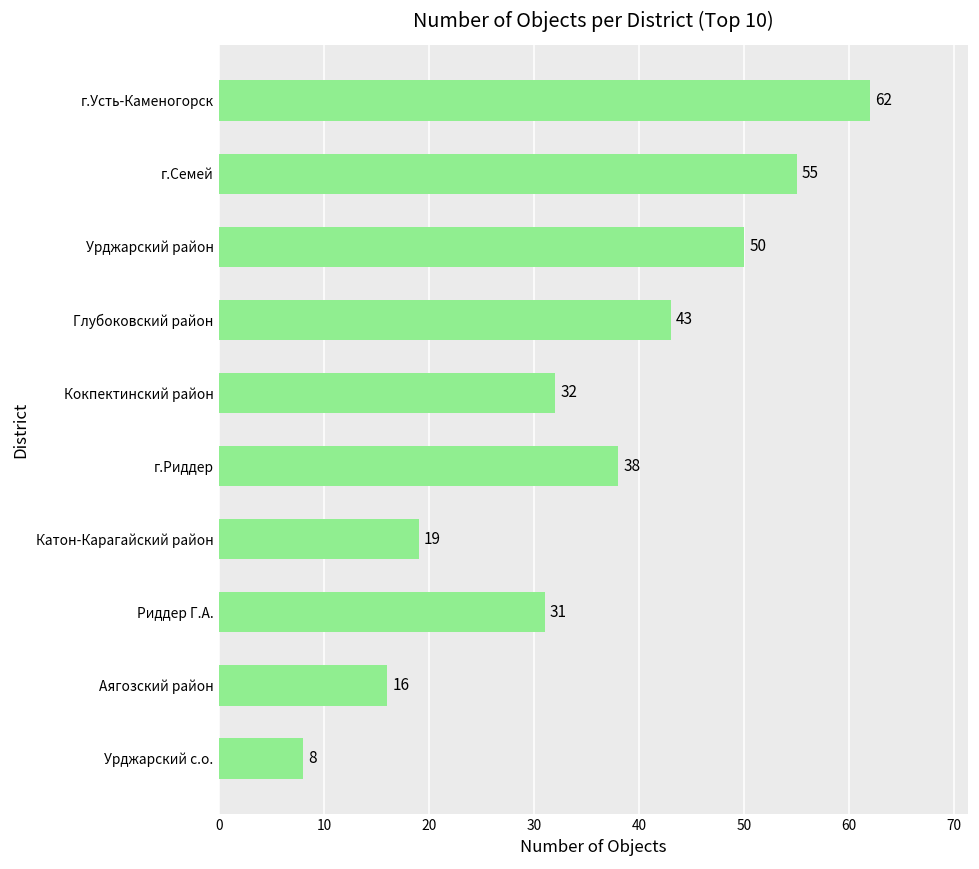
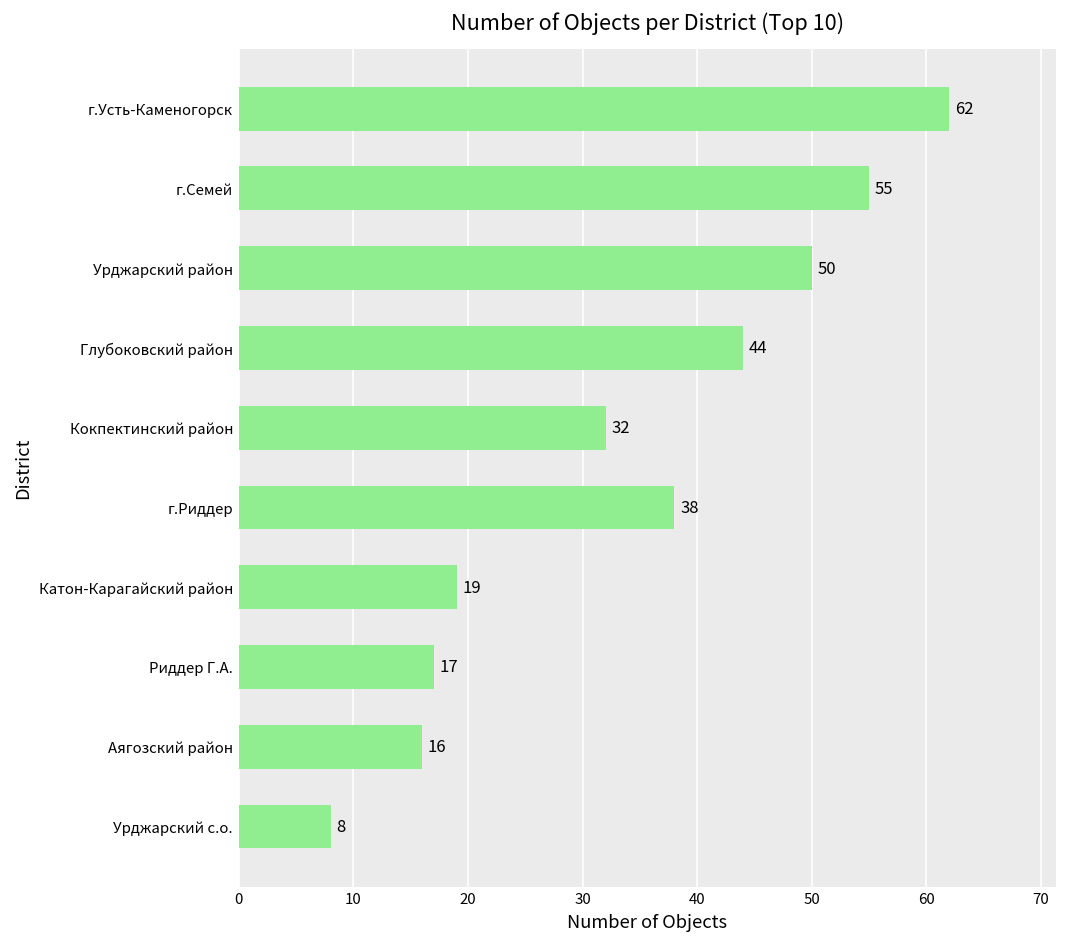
  {
    "г.Усть-Каменогорск": 62,
    "г.Семей": 55,
    "Урджарский район": 50,
-   "Глубоковский район": 43,
+   "Глубоковский район": 44,
    "Кокпектинский район": 32,
    "г.Риддер": 38,
    "Катон-Карагайский район": 19,
-   "Риддер Г.А.": 31,
+   "Риддер Г.А.": 17,
    "Аягозский район": 16,
    "Урджарский с.о.": 8
  }
